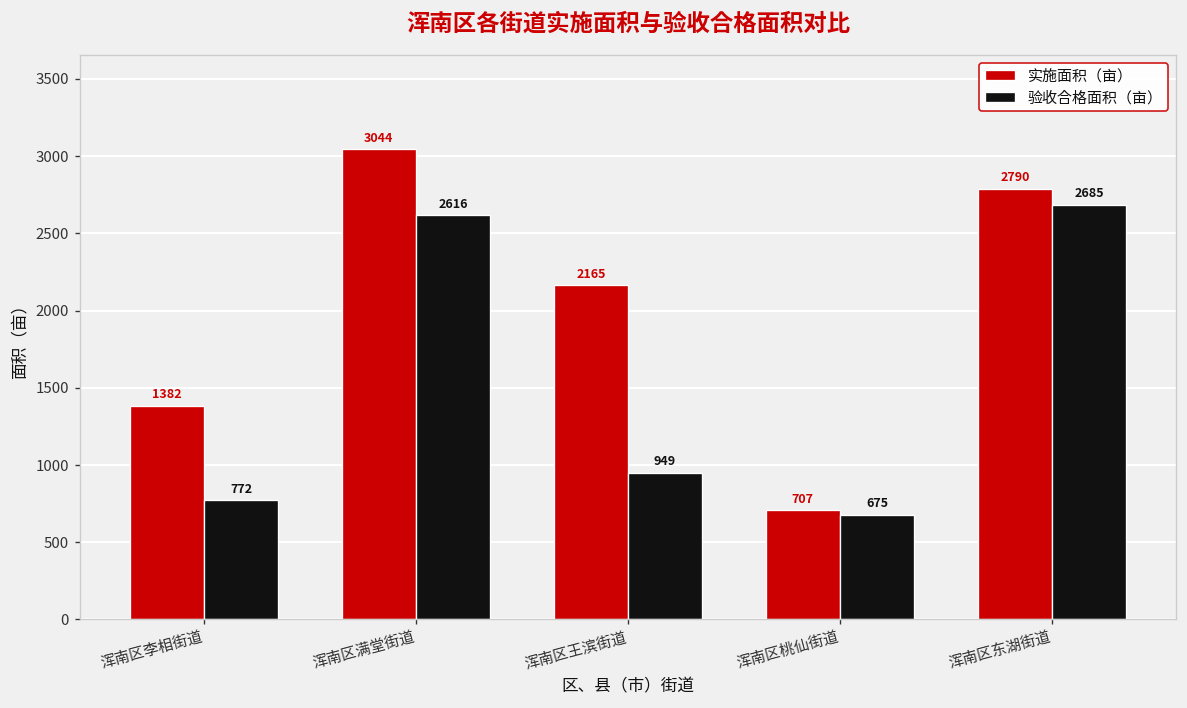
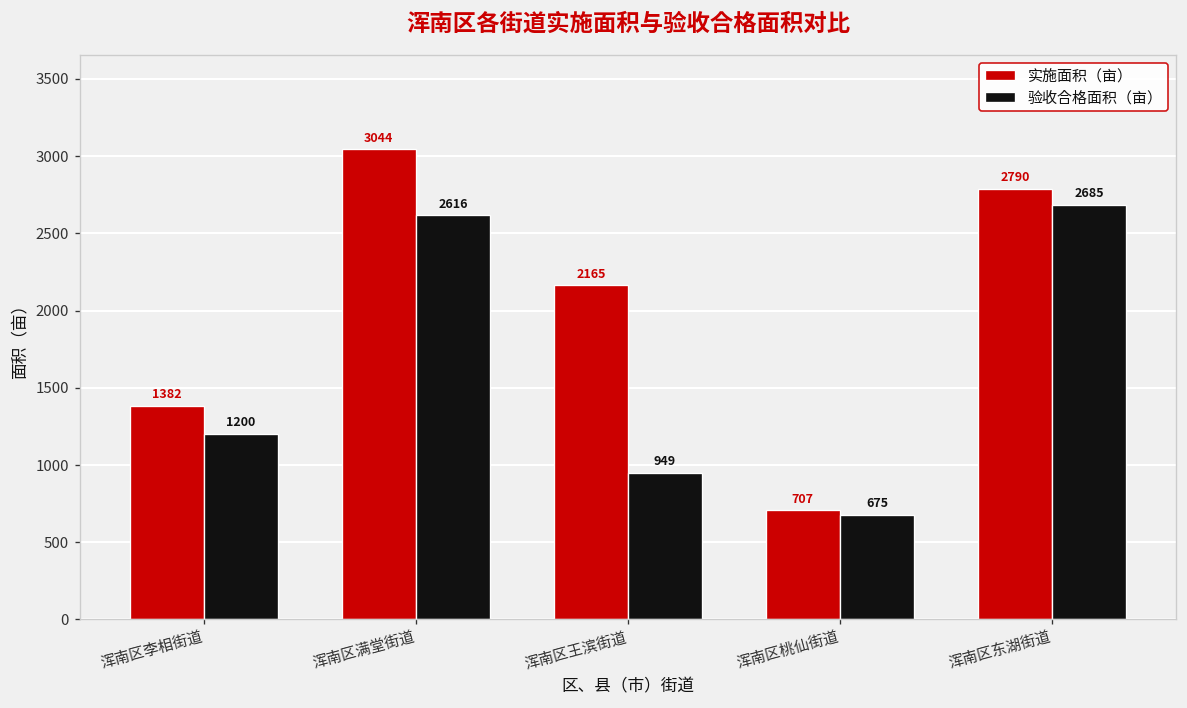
  {
    "实施面积（亩）": {
      "浑南区李相街道": 1382,
      "浑南区满堂街道": 3044,
      "浑南区王滨街道": 2165,
      "浑南区桃仙街道": 707,
      "浑南区东湖街道": 2790
    },
    "验收合格面积（亩）": {
-     "浑南区李相街道": 772,
+     "浑南区李相街道": 1200,
      "浑南区满堂街道": 2616,
      "浑南区王滨街道": 949,
      "浑南区桃仙街道": 675,
      "浑南区东湖街道": 2685
    }
  }
